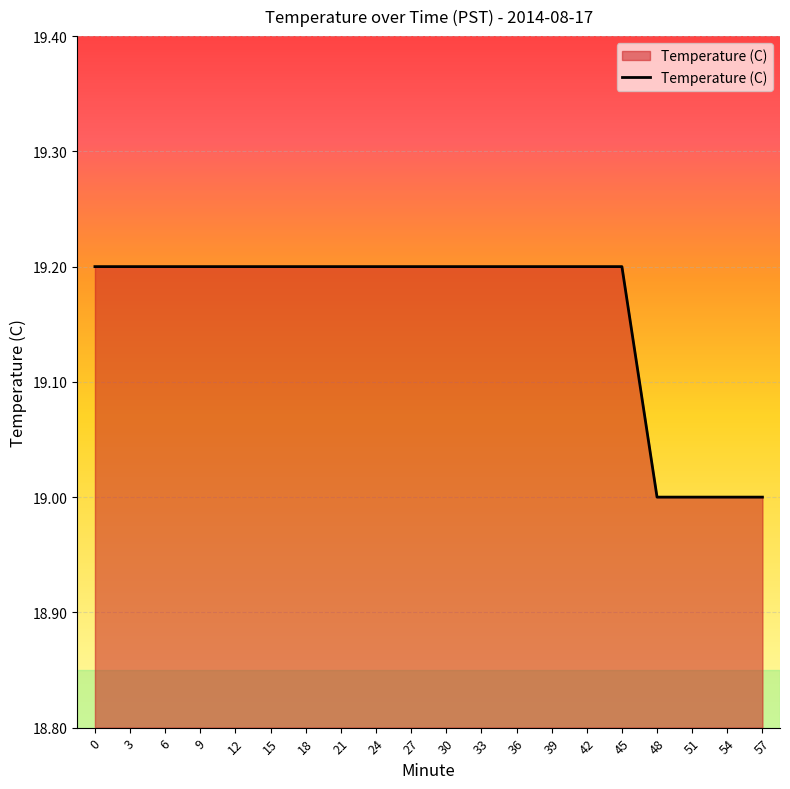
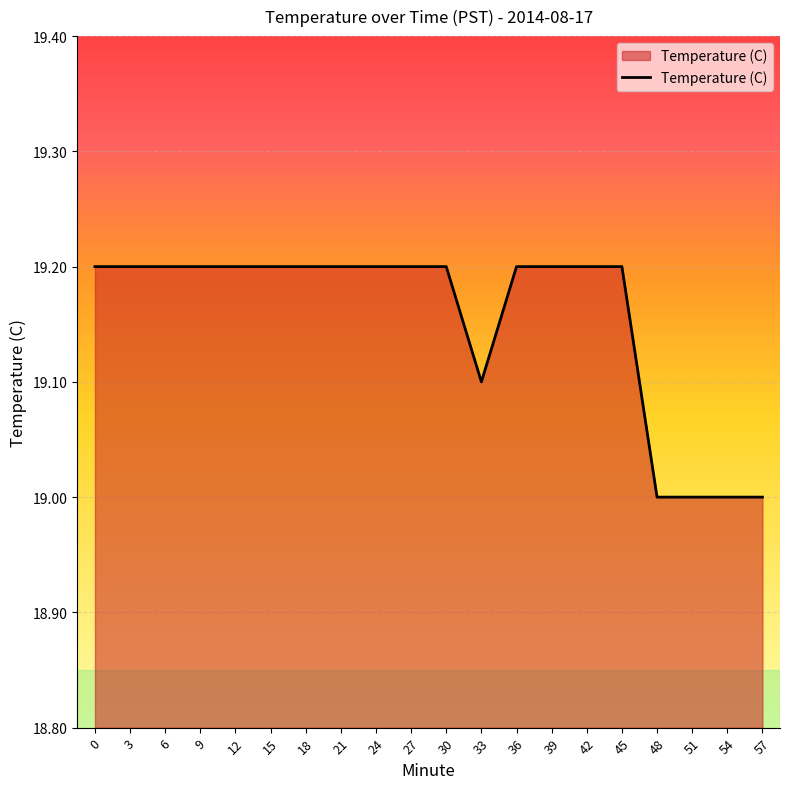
  {
    "0": 19.2,
    "3": 19.2,
    "6": 19.2,
    "9": 19.2,
    "12": 19.2,
    "15": 19.2,
    "18": 19.2,
    "21": 19.2,
    "24": 19.2,
    "27": 19.2,
    "30": 19.2,
-   "33": 19.2,
+   "33": 19.1,
    "36": 19.2,
    "39": 19.2,
    "42": 19.2,
    "45": 19.2,
    "48": 19.0,
    "51": 19.0,
    "54": 19.0,
    "57": 19.0
  }
